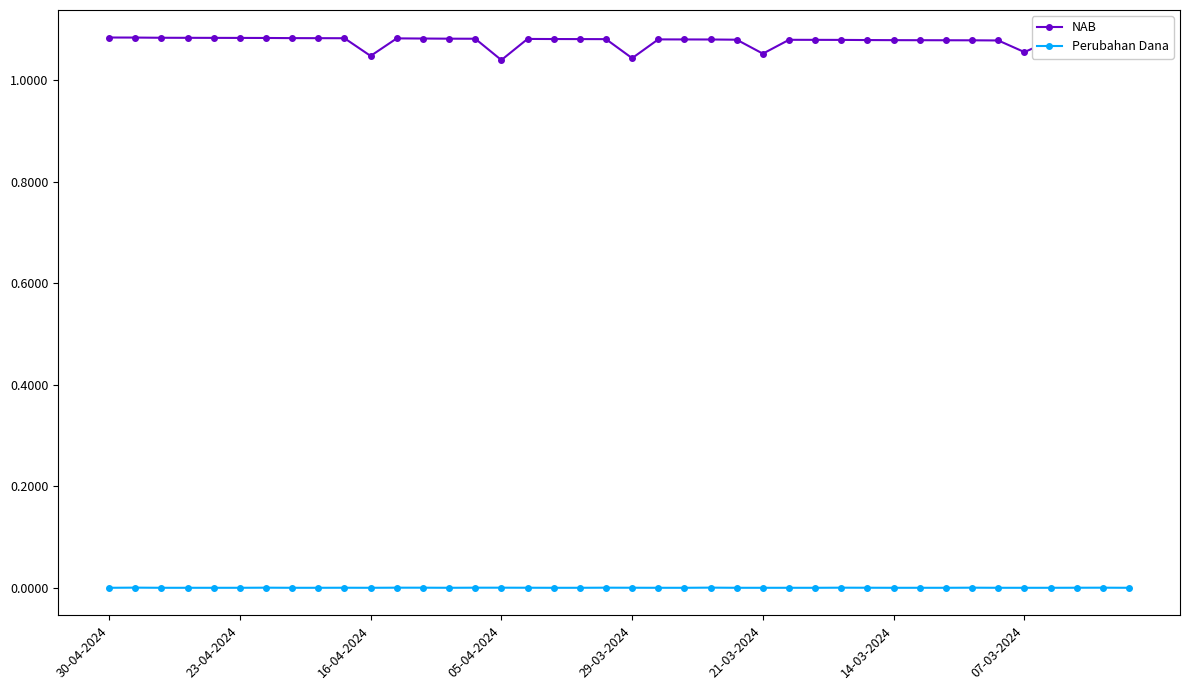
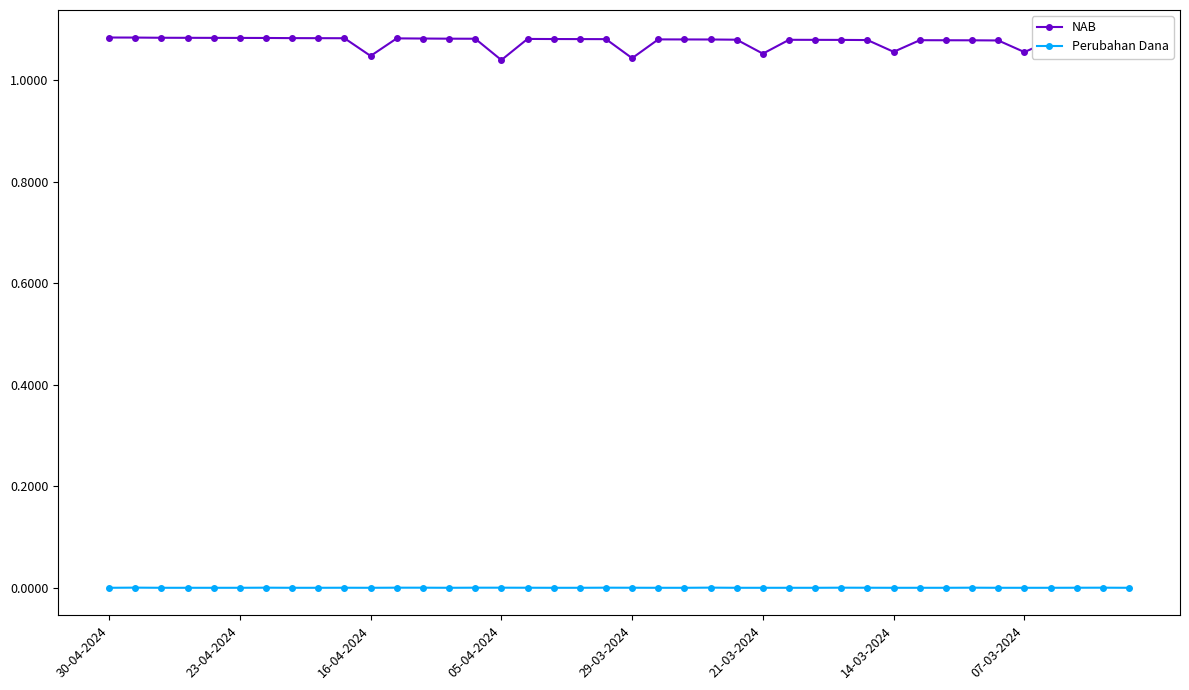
  {
    "NAB": {
      "30-04-2024": 1.08,
      "23-04-2024": 1.08,
      "16-04-2024": 1.05,
      "05-04-2024": 1.04,
      "29-03-2024": 1.04,
      "21-03-2024": 1.05,
-     "14-03-2024": 1.08,
+     "14-03-2024": 1.06,
      "07-03-2024": 1.06
    },
    "Perubahan Dana": {
      "30-04-2024": 0.00,
      "23-04-2024": 0.00,
      "16-04-2024": 0.00,
      "05-04-2024": 0.00,
      "29-03-2024": 0.00,
      "21-03-2024": 0.00,
      "14-03-2024": 0.00,
      "07-03-2024": 0.00
    }
  }
